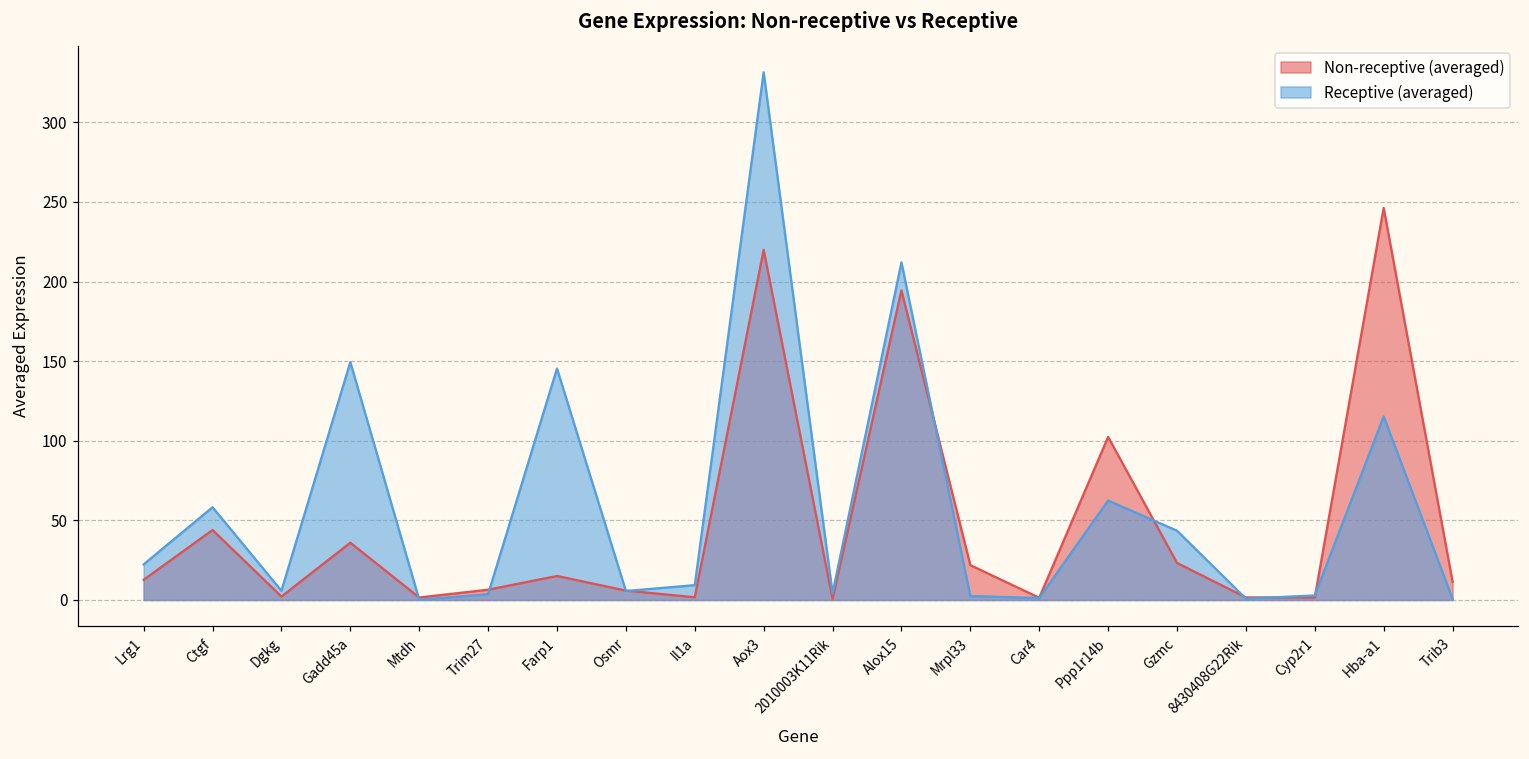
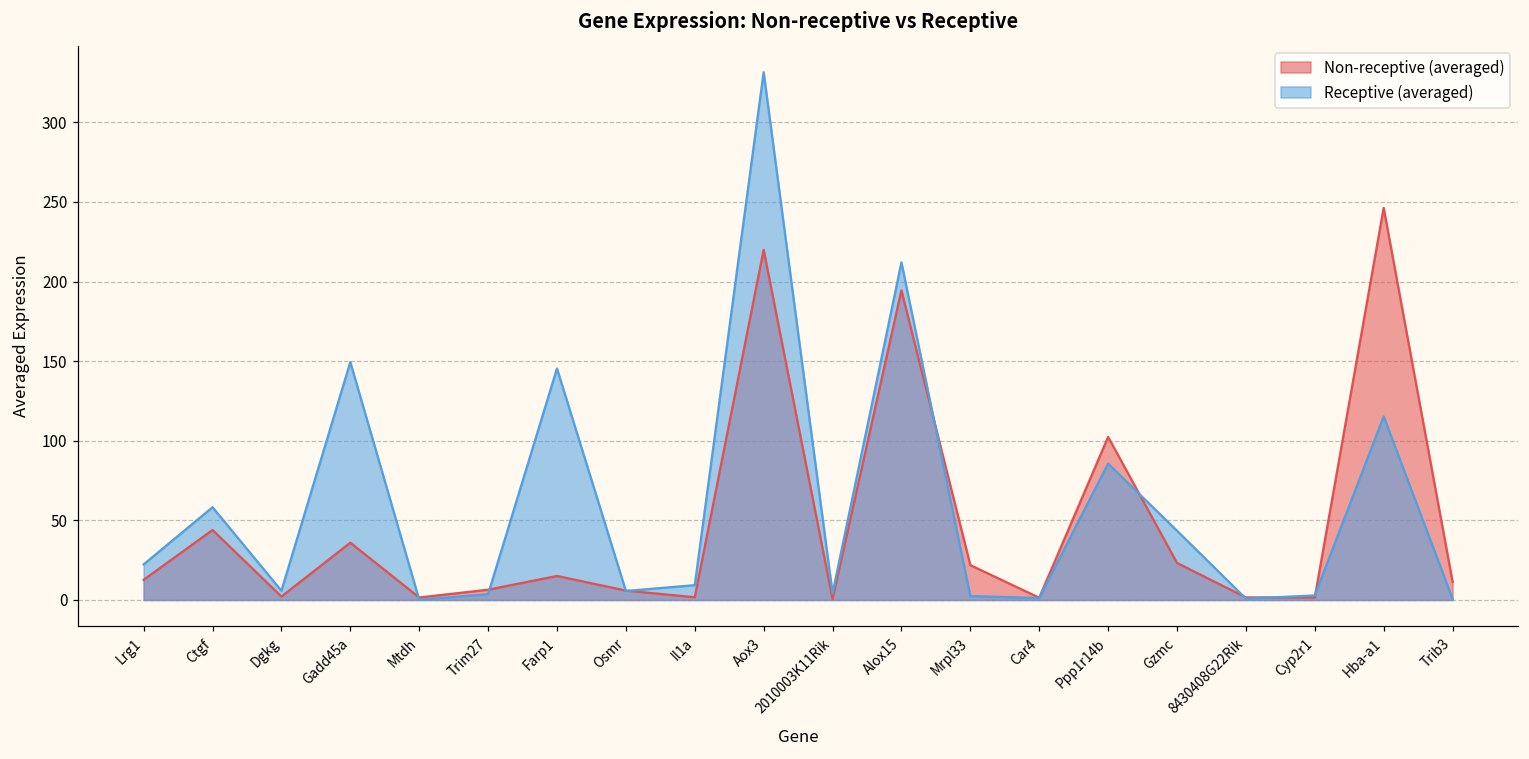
  {
    "Non-receptive (averaged)": {
      "Lrg1": 13,
      "Ctgf": 44,
      "Dgkg": 2,
      "Gadd45a": 36,
      "Trim27": 6,
      "Farp1": 15,
      "Il1a": 2,
      "Aox3": 220,
      "2010003K11Rik": 1,
      "Alox15": 194,
      "Mrpl33": 22,
      "Ppp1r14b": 102,
      "Gzmc": 23,
      "Hba-a1": 246,
      "Trib3": 11
    },
    "Receptive (averaged)": {
      "Lrg1": 22,
      "Ctgf": 58,
      "Dgkg": 6,
      "Gadd45a": 149,
      "Trim27": 4,
      "Farp1": 145,
      "Il1a": 9,
      "Aox3": 331,
      "2010003K11Rik": 4,
      "Alox15": 212,
      "Mrpl33": 2,
-     "Ppp1r14b": 62,
+     "Ppp1r14b": 86,
      "Gzmc": 43,
      "Hba-a1": 115,
      "Trib3": 1
    }
  }
